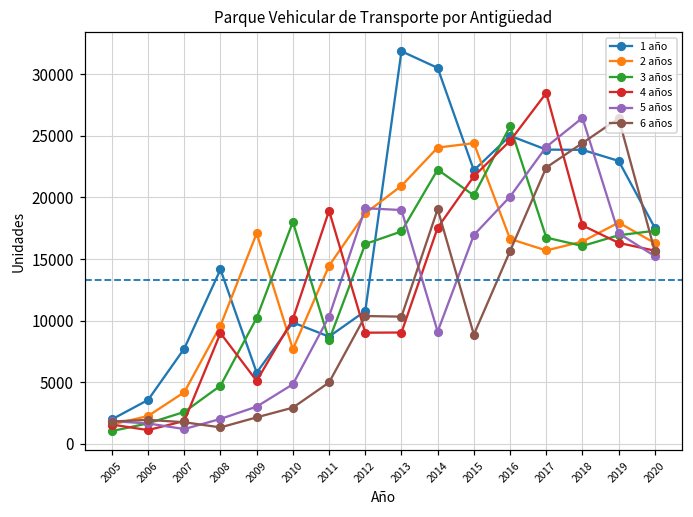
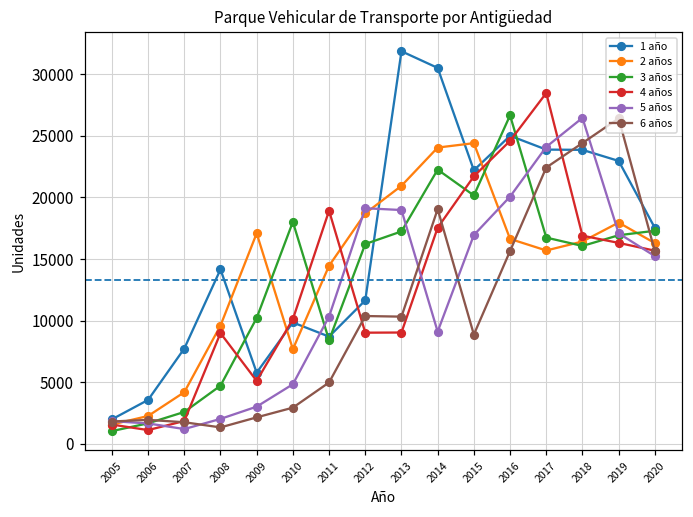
  {
    "1 año": {
      "2006": 3600,
      "2007": 7700,
      "2008": 14200,
      "2009": 5800,
      "2010": 9800,
      "2011": 8700,
-     "2012": 10800,
+     "2012": 11600,
      "2013": 31900,
      "2014": 30500,
      "2015": 22200,
      "2016": 25000,
      "2018": 23900,
      "2019": 23000,
      "2020": 17500
    },
    "2 años": {
      "2006": 2200,
      "2007": 4200,
      "2008": 9600,
      "2009": 17100,
      "2010": 7700,
      "2011": 14500,
      "2012": 18700,
      "2013": 20900,
      "2014": 24100,
      "2015": 24400,
      "2016": 16600,
      "2017": 15700,
      "2018": 16400,
      "2019": 18000,
      "2020": 16300
    },
    "3 años": {
      "2005": 1000,
      "2007": 2600,
      "2008": 4700,
      "2009": 10200,
      "2010": 18000,
      "2011": 8400,
      "2012": 16200,
      "2013": 17200,
      "2014": 22300,
      "2015": 20200,
-     "2016": 25800,
+     "2016": 26700,
      "2017": 16700,
      "2018": 16100,
      "2020": 17300
    },
    "4 años": {
      "2006": 1100,
      "2008": 9000,
      "2009": 5100,
      "2010": 10100,
      "2011": 18900,
      "2012": 9000,
      "2013": 9000,
      "2014": 17500,
      "2015": 21700,
      "2016": 24600,
      "2017": 28500,
-     "2018": 17700,
+     "2018": 16900,
      "2019": 16300
    },
    "5 años": {
      "2007": 1200,
      "2008": 2000,
      "2009": 3000,
      "2010": 4800,
      "2011": 10300,
      "2012": 19100,
      "2013": 19000,
      "2014": 9100,
      "2015": 16900,
      "2016": 20100,
      "2018": 26500,
      "2020": 15200
    },
    "6 años": {
      "2006": 1900,
      "2008": 1300,
      "2009": 2100,
      "2010": 2900,
      "2011": 5000,
      "2012": 10400,
      "2013": 10300,
      "2014": 19100,
      "2015": 8900,
      "2016": 15600,
      "2017": 22400,
      "2018": 24400
    }
  }
